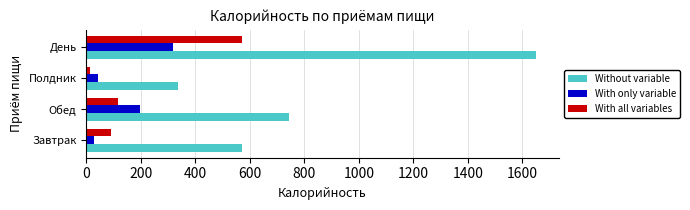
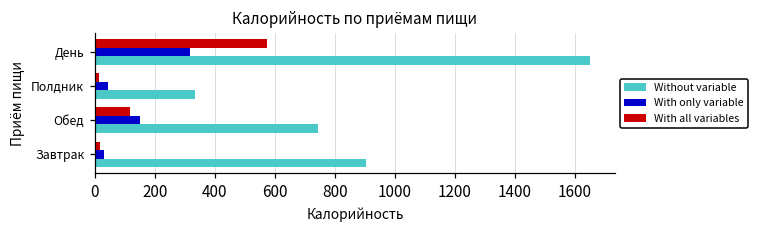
  {
    "Without variable": {
      "День": 1650,
      "Полдник": 340,
      "Обед": 740,
-     "Завтрак": 570
+     "Завтрак": 900
    },
    "With only variable": {
      "День": 320,
      "Полдник": 40,
-     "Обед": 200,
+     "Обед": 150,
      "Завтрак": 30
    },
    "With all variables": {
      "День": 570,
      "Полдник": 20,
      "Обед": 120,
-     "Завтрак": 90
+     "Завтрак": 20
    }
  }
